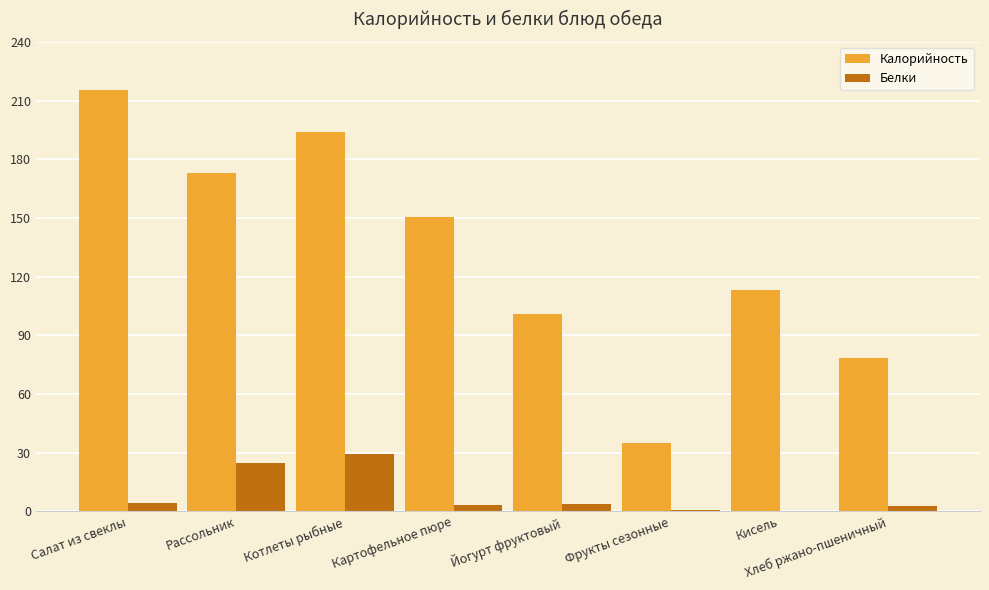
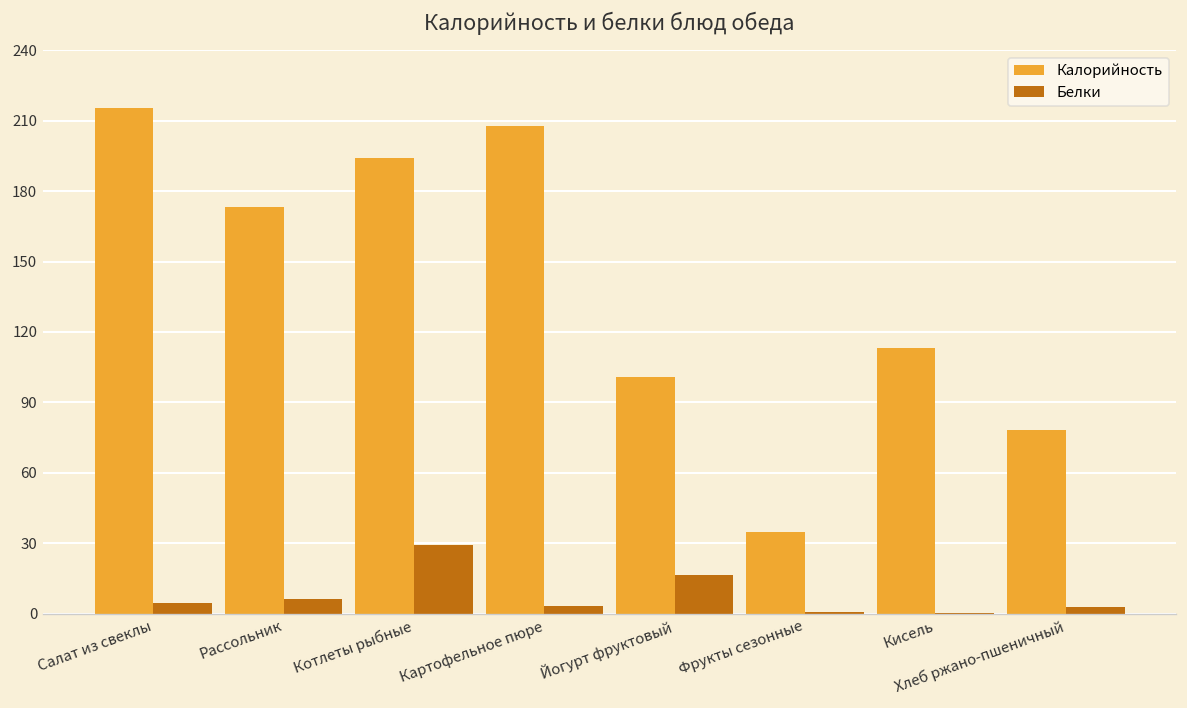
  {
    "Калорийность": {
      "Салат из свеклы": 215,
      "Рассольник": 173,
      "Котлеты рыбные": 194,
-     "Картофельное пюре": 151,
+     "Картофельное пюре": 208,
      "Йогурт фруктовый": 101,
      "Фрукты сезонные": 35,
      "Кисель": 113,
      "Хлеб ржано-пшеничный": 78
    },
    "Белки": {
      "Салат из свеклы": 4,
-     "Рассольник": 25,
+     "Рассольник": 6,
      "Котлеты рыбные": 29,
      "Картофельное пюре": 3,
-     "Йогурт фруктовый": 4,
+     "Йогурт фруктовый": 17,
      "Хлеб ржано-пшеничный": 3
    }
  }
